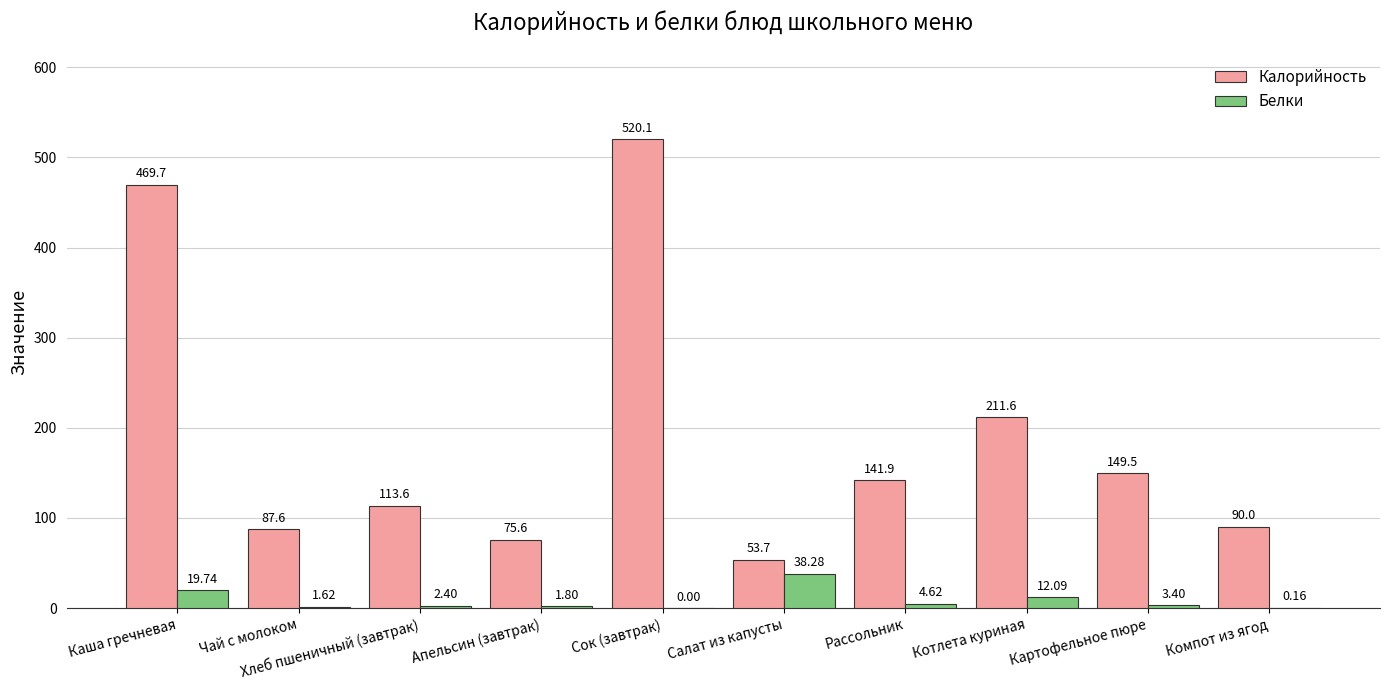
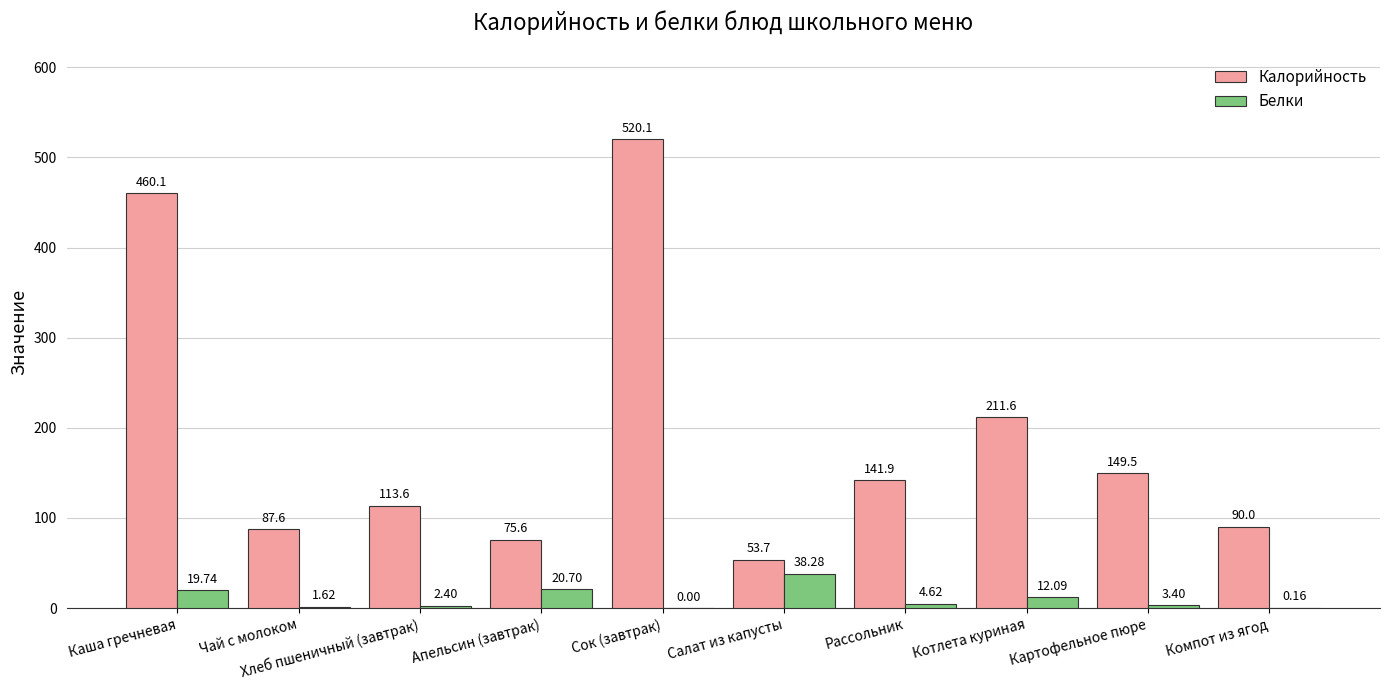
  {
    "Калорийность": {
-     "Каша гречневая": 469.7,
+     "Каша гречневая": 460.1,
      "Чай с молоком": 87.6,
      "Хлеб пшеничный (завтрак)": 113.6,
      "Апельсин (завтрак)": 75.6,
      "Сок (завтрак)": 520.1,
      "Салат из капусты": 53.7,
      "Рассольник": 141.9,
      "Котлета куриная": 211.6,
      "Картофельное пюре": 149.5,
      "Компот из ягод": 90.0
    },
    "Белки": {
      "Каша гречневая": 19.74,
      "Чай с молоком": 1.62,
      "Хлеб пшеничный (завтрак)": 2.40,
-     "Апельсин (завтрак)": 1.80,
+     "Апельсин (завтрак)": 20.70,
      "Сок (завтрак)": 0.00,
      "Салат из капусты": 38.28,
      "Рассольник": 4.62,
      "Котлета куриная": 12.09,
      "Картофельное пюре": 3.40,
      "Компот из ягод": 0.16
    }
  }
